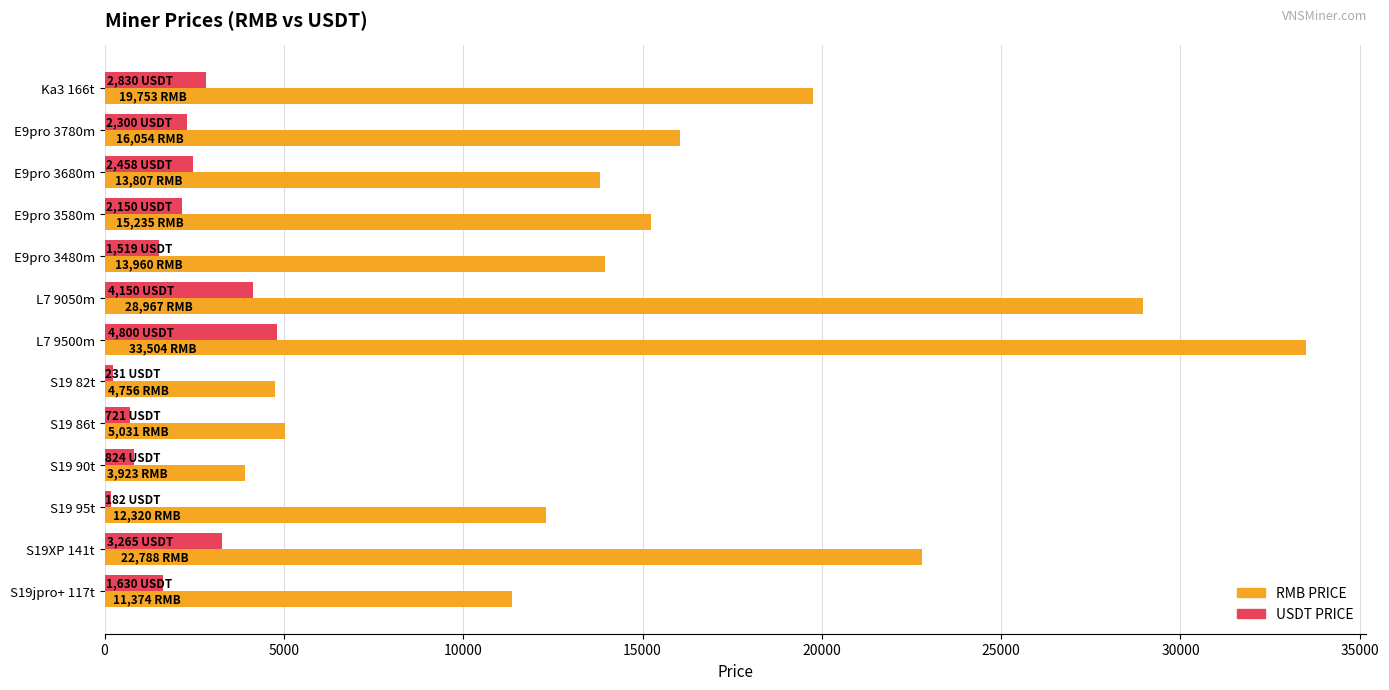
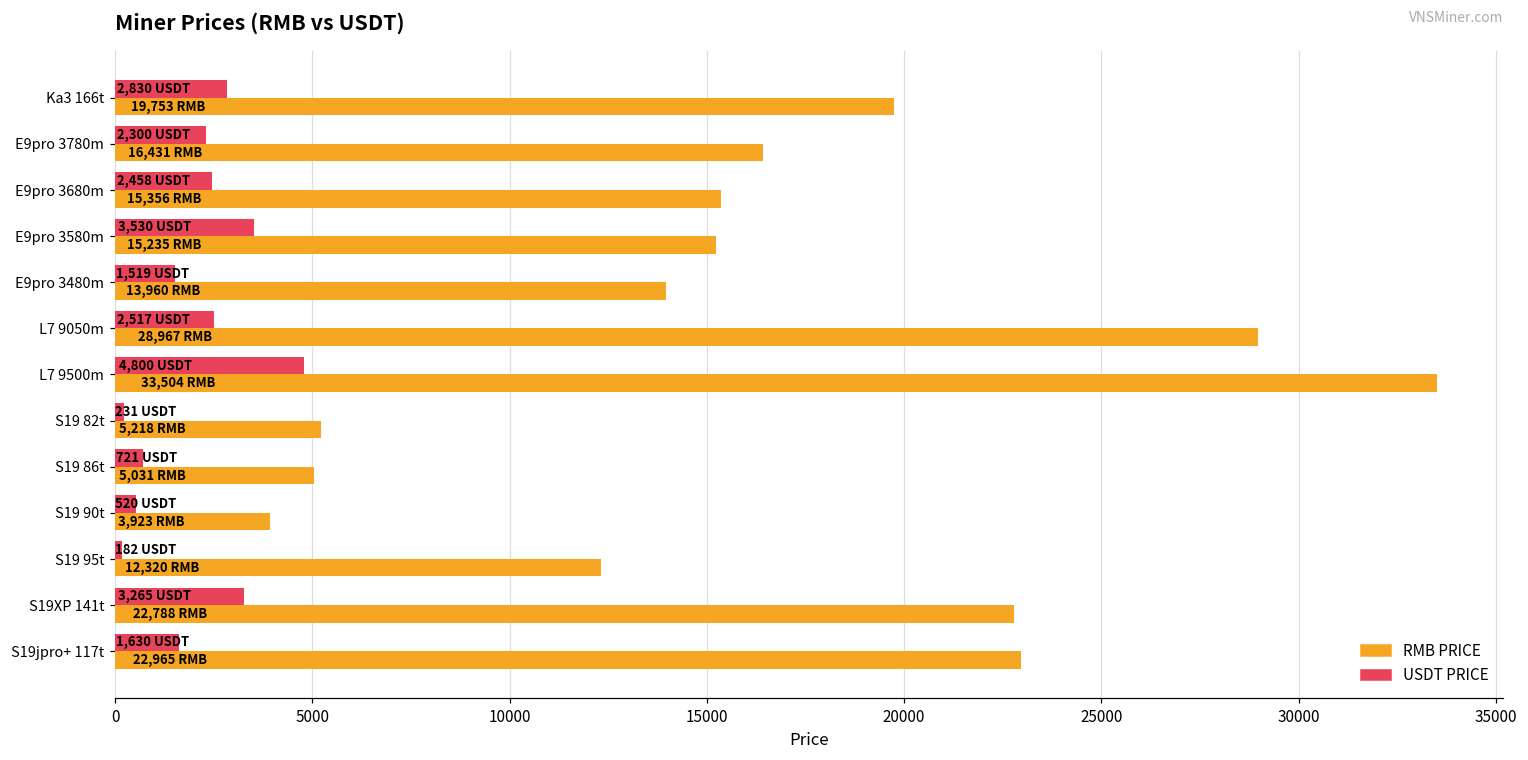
  {
    "RMB PRICE": {
      "Ka3 166t": "19,753",
-     "E9pro 3780m": "16,054",
-     "E9pro 3680m": "13,807",
+     "E9pro 3780m": "16,431",
+     "E9pro 3680m": "15,356",
      "E9pro 3580m": "15,235",
      "E9pro 3480m": "13,960",
      "L7 9050m": "28,967",
      "L7 9500m": "33,504",
-     "S19 82t": "4,756",
+     "S19 82t": "5,218",
      "S19 86t": "5,031",
      "S19 90t": "3,923",
      "S19 95t": "12,320",
      "S19XP 141t": "22,788",
-     "S19jpro+ 117t": "11,374"
+     "S19jpro+ 117t": "22,965"
    },
    "USDT PRICE": {
      "Ka3 166t": "2,830",
      "E9pro 3780m": "2,300",
      "E9pro 3680m": "2,458",
-     "E9pro 3580m": "2,150",
+     "E9pro 3580m": "3,530",
      "E9pro 3480m": "1,519",
-     "L7 9050m": "4,150",
+     "L7 9050m": "2,517",
      "L7 9500m": "4,800",
      "S19 82t": "231",
      "S19 86t": "721",
-     "S19 90t": "824",
+     "S19 90t": "520",
      "S19 95t": "182",
      "S19XP 141t": "3,265",
      "S19jpro+ 117t": "1,630"
    }
  }
